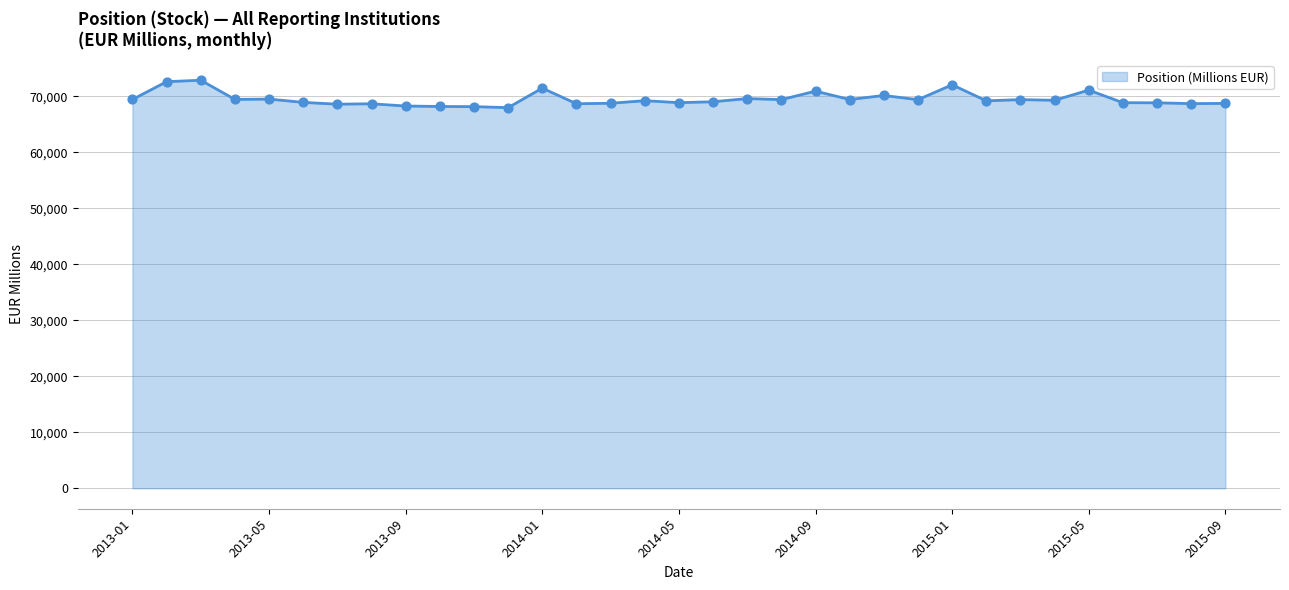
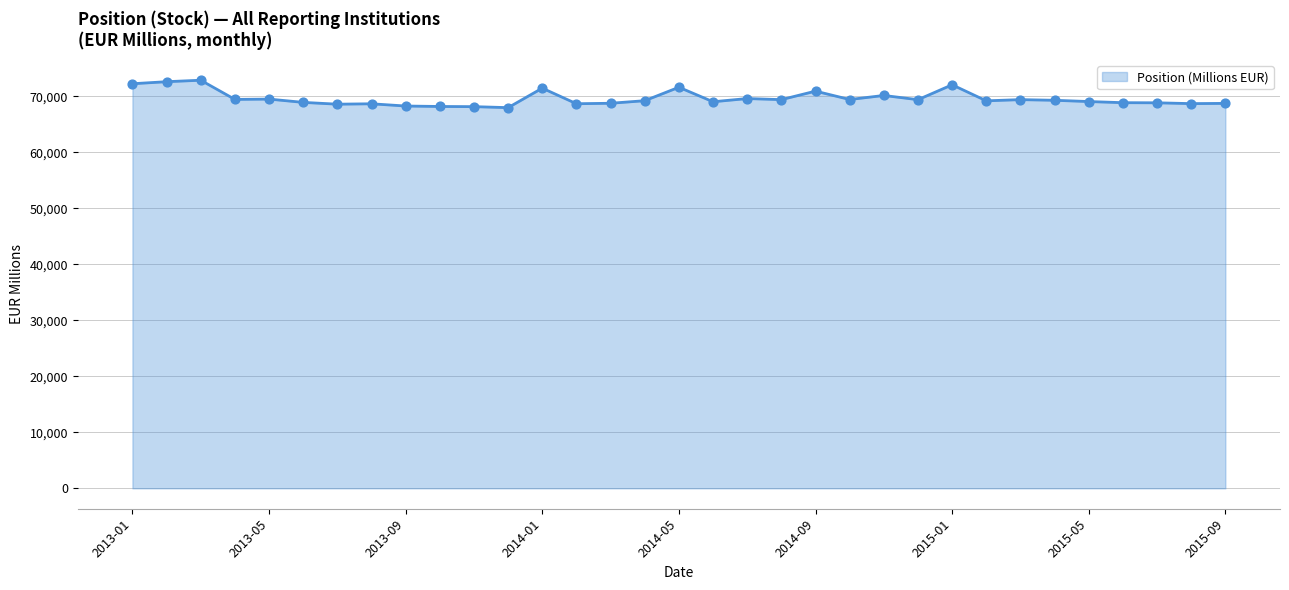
  {
-   "2013-01": "69,000",
+   "2013-01": "72,000",
    "2013-05": "69,000",
    "2013-09": "68,000",
    "2014-01": "71,000",
-   "2014-05": "69,000",
+   "2014-05": "72,000",
    "2014-09": "71,000",
    "2015-01": "72,000",
-   "2015-05": "71,000",
+   "2015-05": "69,000",
    "2015-09": "69,000"
  }
